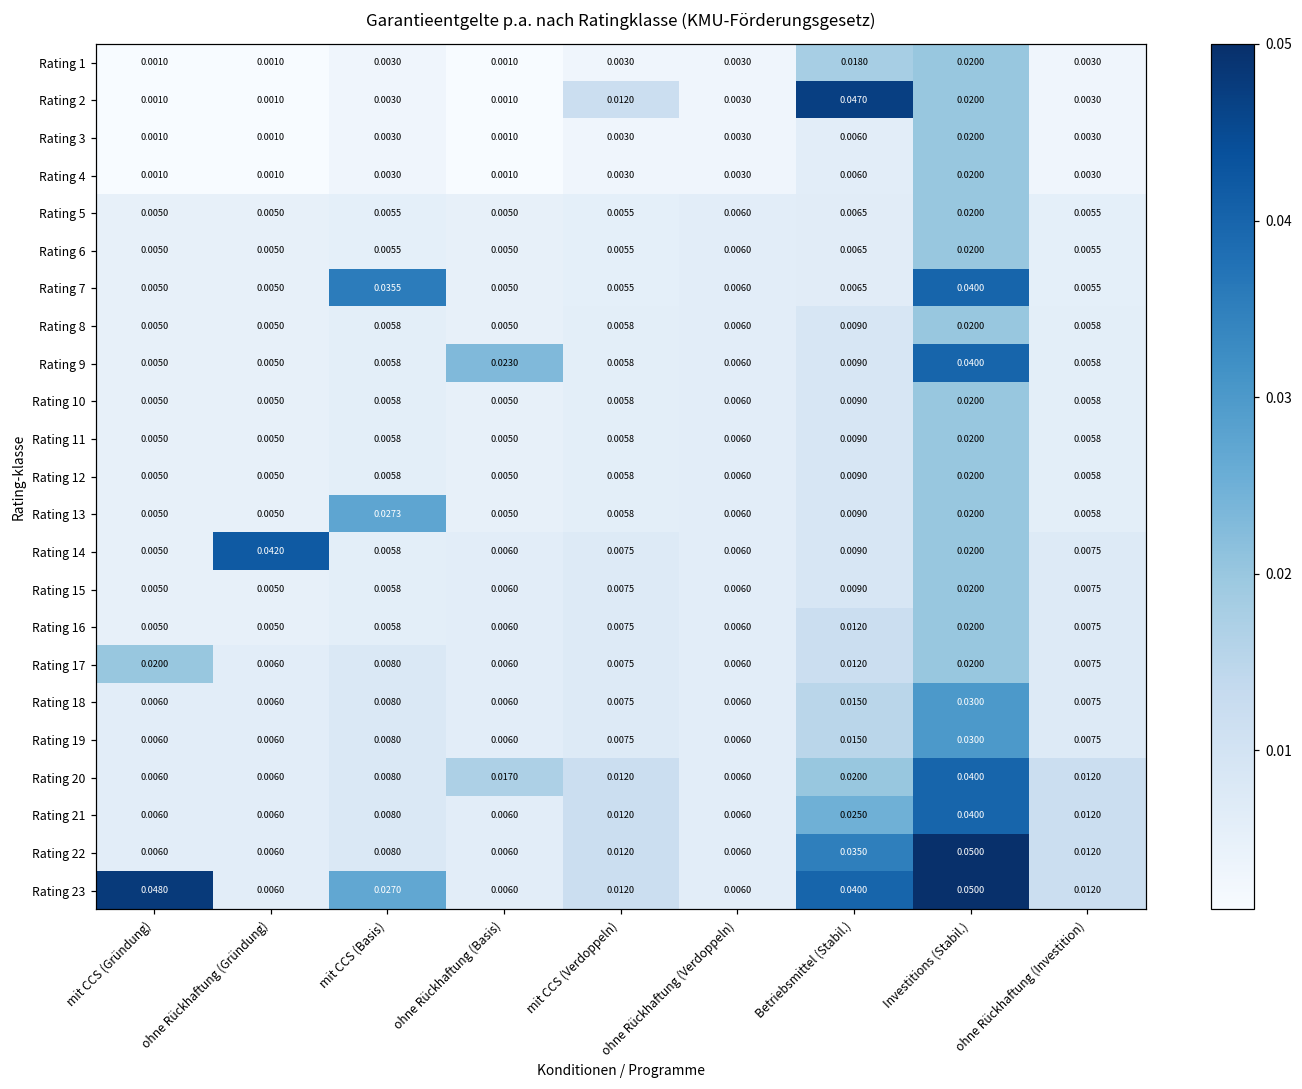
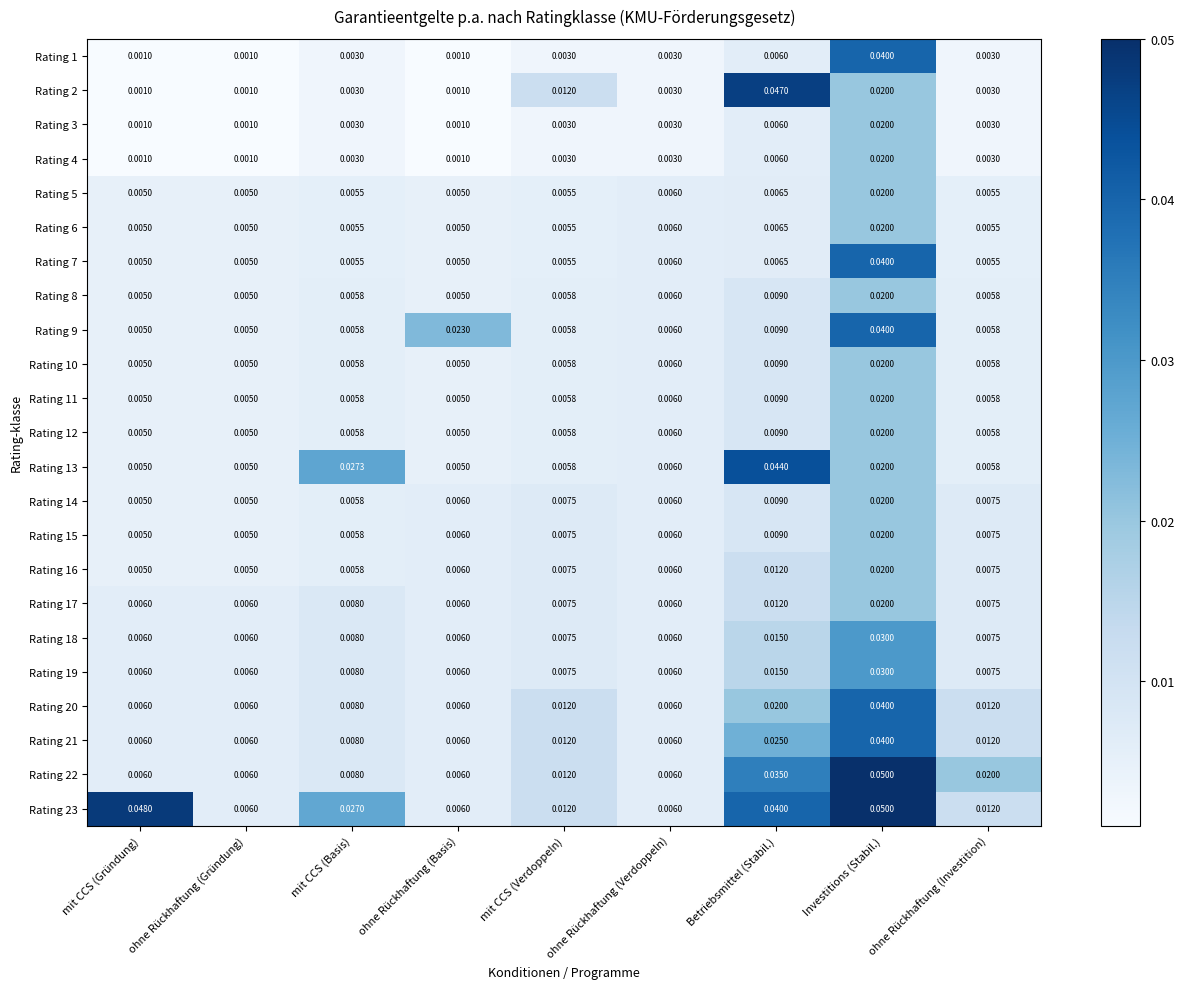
  {
    "Rating 1": {
      "mit CCS (Gründung)": 0.0010,
      "ohne Rückhaftung (Gründung)": 0.0010,
      "mit CCS (Basis)": 0.0030,
      "ohne Rückhaftung (Basis)": 0.0010,
      "mit CCS (Verdoppeln)": 0.0030,
      "ohne Rückhaftung (Verdoppeln)": 0.0030,
-     "Betriebsmittel (Stabil.)": 0.0180,
-     "Investitions (Stabil.)": 0.0200,
+     "Betriebsmittel (Stabil.)": 0.0060,
+     "Investitions (Stabil.)": 0.0400,
      "ohne Rückhaftung (Investition)": 0.0030
    },
    "Rating 7": {
      "mit CCS (Gründung)": 0.0050,
      "ohne Rückhaftung (Gründung)": 0.0050,
-     "mit CCS (Basis)": 0.0355,
+     "mit CCS (Basis)": 0.0055,
      "ohne Rückhaftung (Basis)": 0.0050,
      "mit CCS (Verdoppeln)": 0.0055,
      "ohne Rückhaftung (Verdoppeln)": 0.0060,
      "Betriebsmittel (Stabil.)": 0.0065,
      "Investitions (Stabil.)": 0.0400,
      "ohne Rückhaftung (Investition)": 0.0055
    },
    "Rating 13": {
      "mit CCS (Gründung)": 0.0050,
      "ohne Rückhaftung (Gründung)": 0.0050,
      "mit CCS (Basis)": 0.0273,
      "ohne Rückhaftung (Basis)": 0.0050,
      "mit CCS (Verdoppeln)": 0.0058,
      "ohne Rückhaftung (Verdoppeln)": 0.0060,
-     "Betriebsmittel (Stabil.)": 0.0090,
+     "Betriebsmittel (Stabil.)": 0.0440,
      "Investitions (Stabil.)": 0.0200,
      "ohne Rückhaftung (Investition)": 0.0058
    },
    "Rating 14": {
      "mit CCS (Gründung)": 0.0050,
-     "ohne Rückhaftung (Gründung)": 0.0420,
+     "ohne Rückhaftung (Gründung)": 0.0050,
      "mit CCS (Basis)": 0.0058,
      "ohne Rückhaftung (Basis)": 0.0060,
      "mit CCS (Verdoppeln)": 0.0075,
      "ohne Rückhaftung (Verdoppeln)": 0.0060,
      "Betriebsmittel (Stabil.)": 0.0090,
      "Investitions (Stabil.)": 0.0200,
      "ohne Rückhaftung (Investition)": 0.0075
    },
    "Rating 17": {
-     "mit CCS (Gründung)": 0.0200,
+     "mit CCS (Gründung)": 0.0060,
      "ohne Rückhaftung (Gründung)": 0.0060,
      "mit CCS (Basis)": 0.0080,
      "ohne Rückhaftung (Basis)": 0.0060,
      "mit CCS (Verdoppeln)": 0.0075,
      "ohne Rückhaftung (Verdoppeln)": 0.0060,
      "Betriebsmittel (Stabil.)": 0.0120,
      "Investitions (Stabil.)": 0.0200,
      "ohne Rückhaftung (Investition)": 0.0075
    },
    "Rating 20": {
      "mit CCS (Gründung)": 0.0060,
      "ohne Rückhaftung (Gründung)": 0.0060,
      "mit CCS (Basis)": 0.0080,
-     "ohne Rückhaftung (Basis)": 0.0170,
+     "ohne Rückhaftung (Basis)": 0.0060,
      "mit CCS (Verdoppeln)": 0.0120,
      "ohne Rückhaftung (Verdoppeln)": 0.0060,
      "Betriebsmittel (Stabil.)": 0.0200,
      "Investitions (Stabil.)": 0.0400,
      "ohne Rückhaftung (Investition)": 0.0120
    },
    "Rating 22": {
      "mit CCS (Gründung)": 0.0060,
      "ohne Rückhaftung (Gründung)": 0.0060,
      "mit CCS (Basis)": 0.0080,
      "ohne Rückhaftung (Basis)": 0.0060,
      "mit CCS (Verdoppeln)": 0.0120,
      "ohne Rückhaftung (Verdoppeln)": 0.0060,
      "Betriebsmittel (Stabil.)": 0.0350,
      "Investitions (Stabil.)": 0.0500,
-     "ohne Rückhaftung (Investition)": 0.0120
+     "ohne Rückhaftung (Investition)": 0.0200
    }
  }
